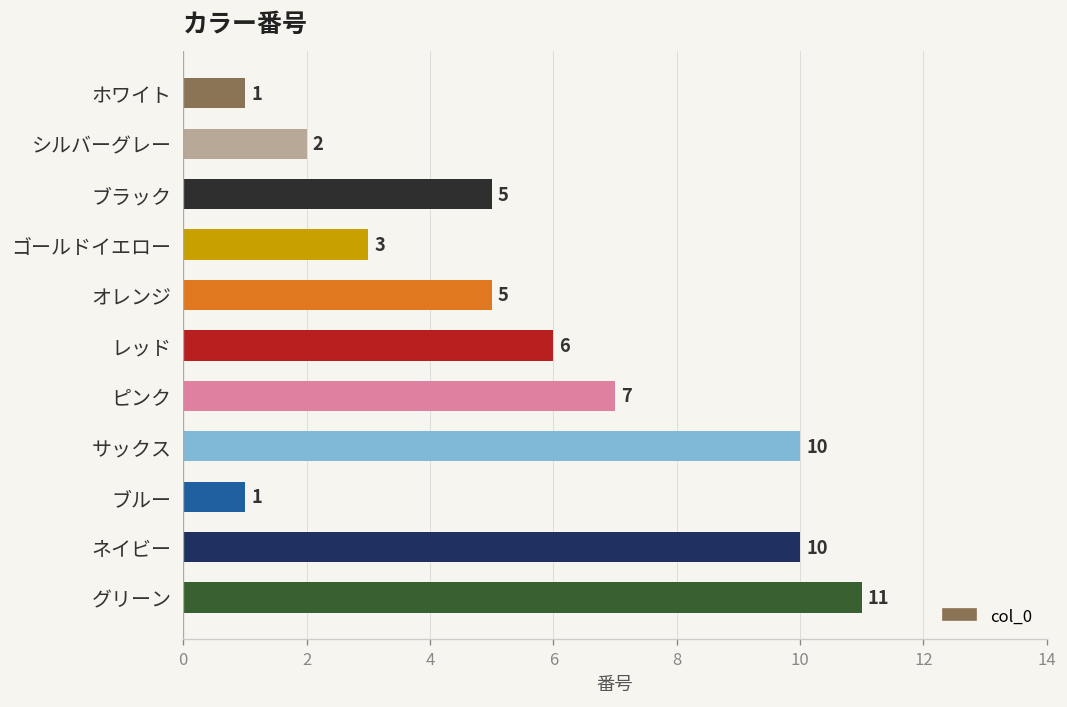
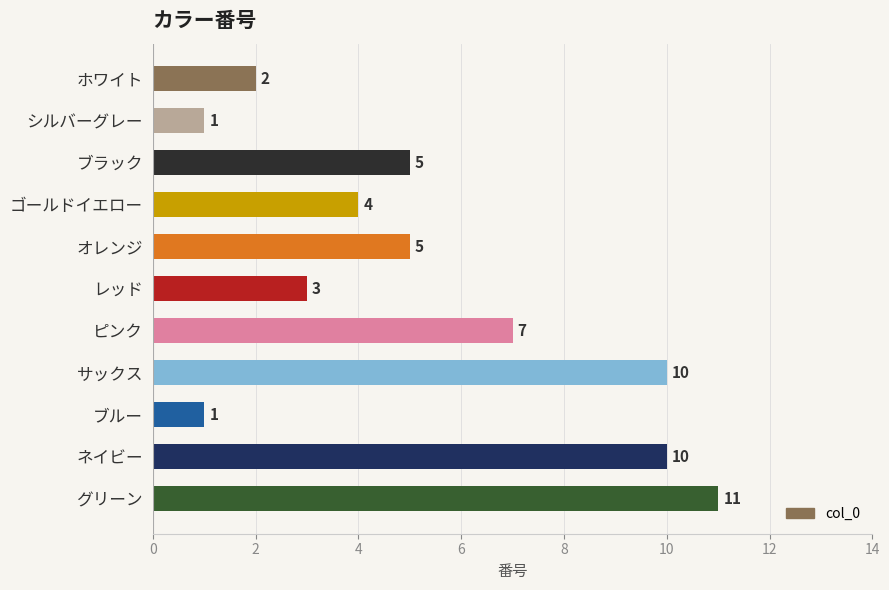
  {
-   "ホワイト": 1,
-   "シルバーグレー": 2,
+   "ホワイト": 2,
+   "シルバーグレー": 1,
    "ブラック": 5,
-   "ゴールドイエロー": 3,
+   "ゴールドイエロー": 4,
    "オレンジ": 5,
-   "レッド": 6,
+   "レッド": 3,
    "ピンク": 7,
    "サックス": 10,
    "ブルー": 1,
    "ネイビー": 10,
    "グリーン": 11
  }
